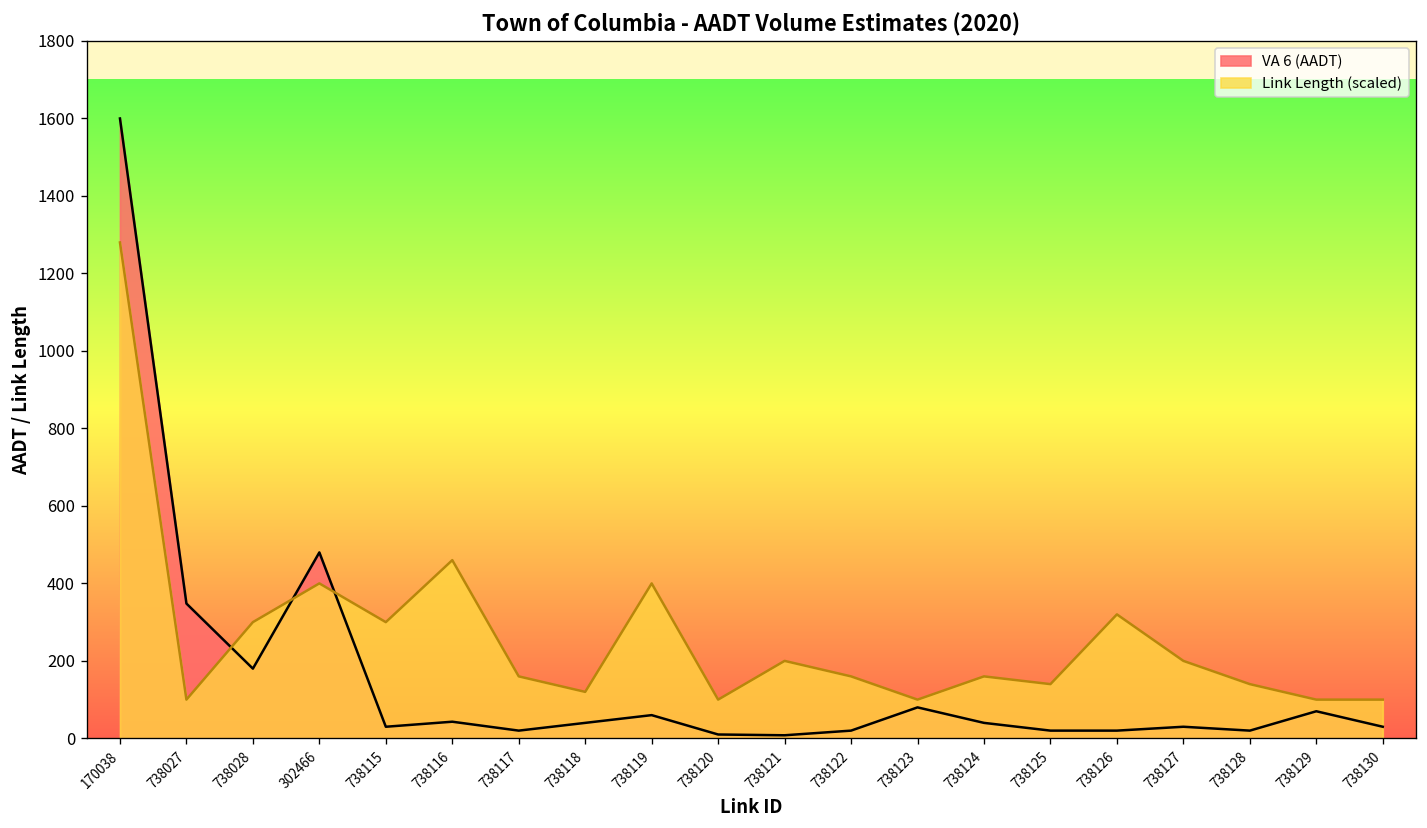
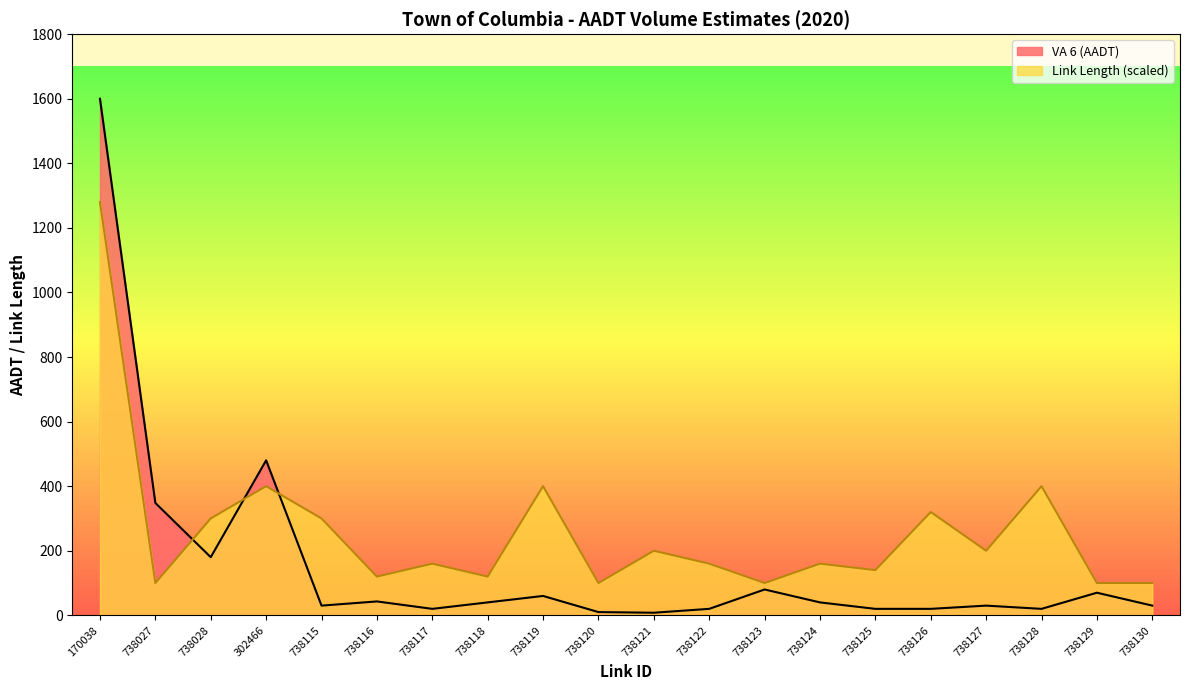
  {
    "VA 6 (AADT)": {
      "170038": 1600,
      "738027": 350,
      "738028": 180,
      "302466": 480,
      "738115": 30,
      "738116": 40,
      "738117": 20,
      "738118": 40,
      "738119": 60,
      "738120": 10,
      "738121": 10,
      "738122": 20,
      "738123": 80,
      "738124": 40,
      "738125": 20,
      "738126": 20,
      "738127": 30,
      "738128": 20,
      "738129": 70,
      "738130": 30
    },
    "Link Length (scaled)": {
      "170038": 1280,
      "738027": 100,
      "738028": 300,
      "302466": 400,
      "738115": 300,
-     "738116": 460,
+     "738116": 120,
      "738117": 160,
      "738118": 120,
      "738119": 400,
      "738120": 100,
      "738121": 200,
      "738122": 160,
      "738123": 100,
      "738124": 160,
      "738125": 140,
      "738126": 320,
      "738127": 200,
-     "738128": 140,
+     "738128": 400,
      "738129": 100,
      "738130": 100
    }
  }
